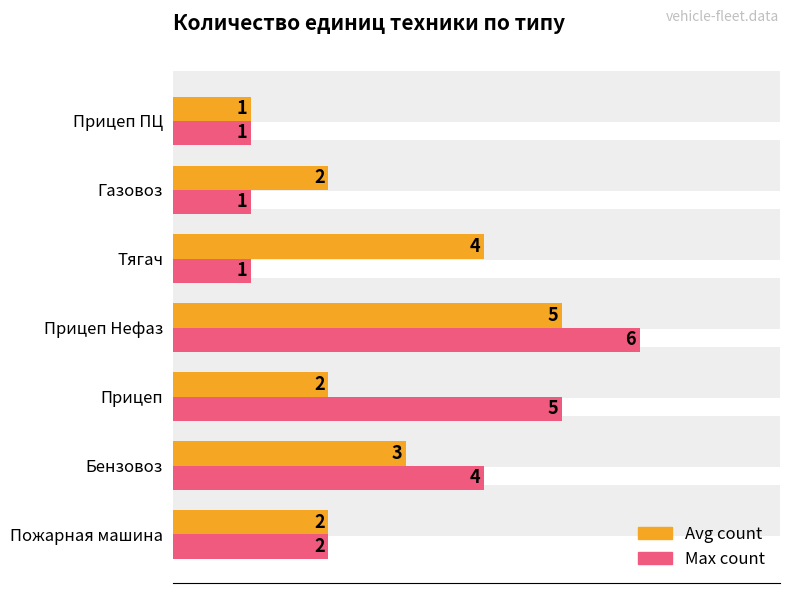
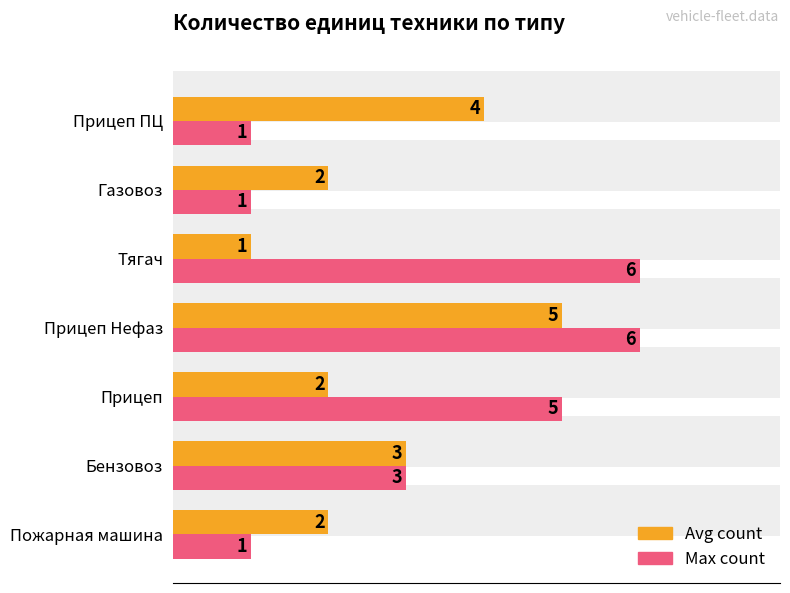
  {
    "Avg count": {
-     "Прицеп ПЦ": 1,
-     "Тягач": 4
+     "Прицеп ПЦ": 4,
+     "Тягач": 1
    },
    "Max count": {
      "Прицеп ПЦ": 1,
      "Газовоз": 1,
-     "Тягач": 1,
+     "Тягач": 6,
      "Прицеп Нефаз": 6,
      "Прицеп": 5,
-     "Бензовоз": 4,
-     "Пожарная машина": 2
+     "Бензовоз": 3,
+     "Пожарная машина": 1
    }
  }
